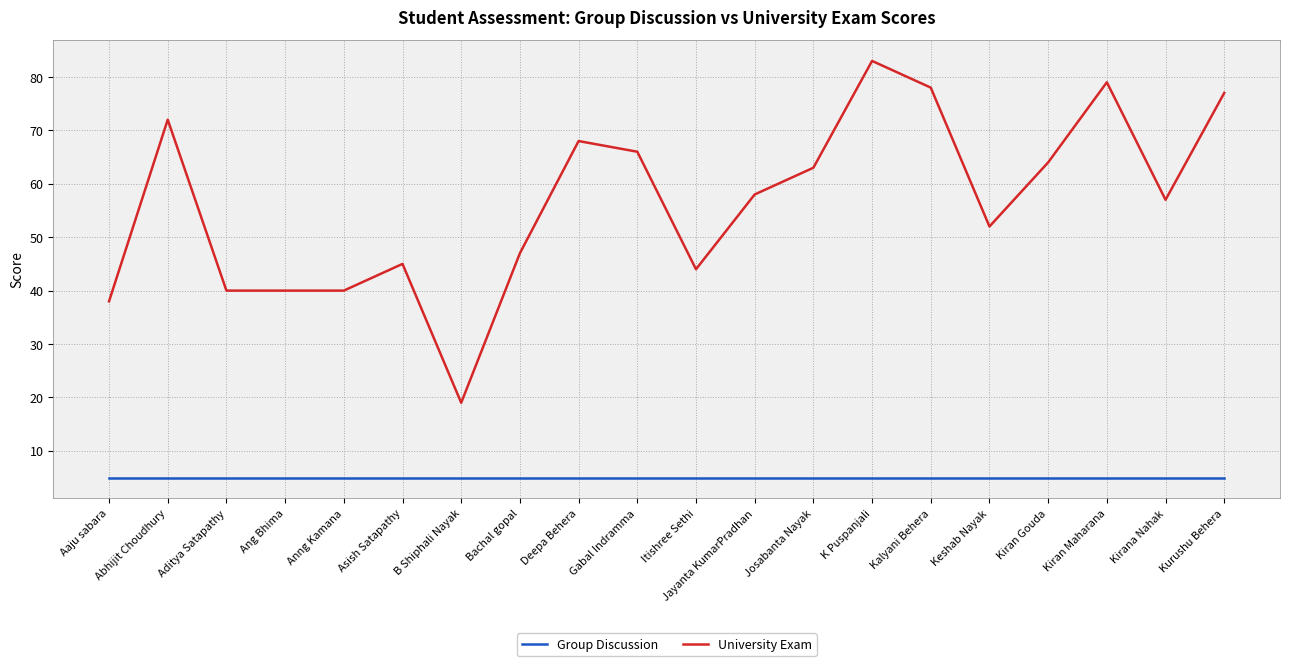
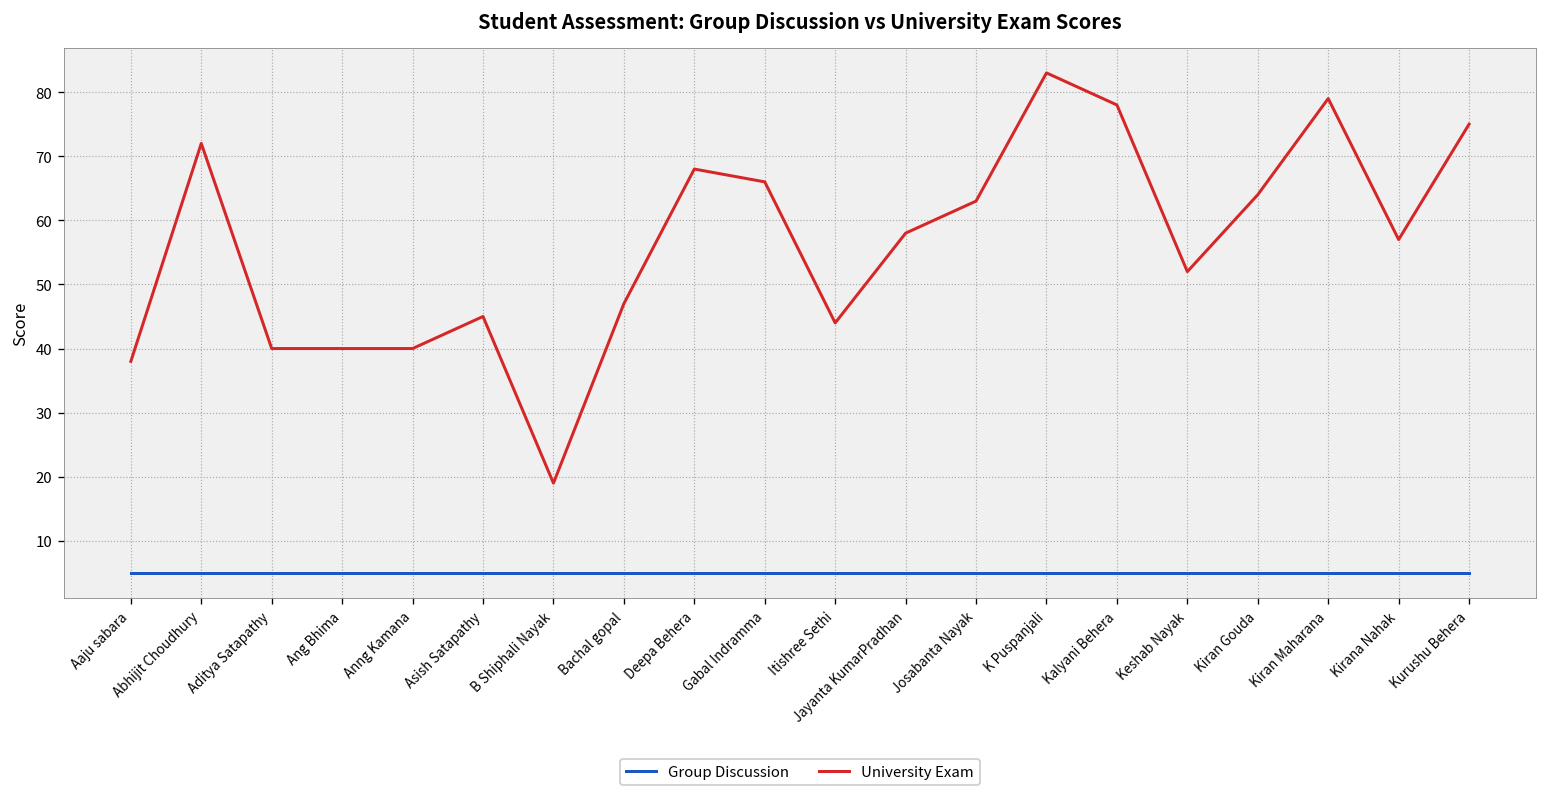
  {
    "Group Discussion": {
      "Aaju sabara": 5,
      "Abhijit Choudhury": 5,
      "Aditya Satapathy": 5,
      "Ang Bhima": 5,
      "Anng Kamana": 5,
      "Asish Satapathy": 5,
      "B Shiphali Nayak": 5,
      "Bachal gopal": 5,
      "Deepa Behera": 5,
      "Gabal Indramma": 5,
      "Itishree Sethi": 5,
      "Jayanta KumarPradhan": 5,
      "Josabanta Nayak": 5,
      "K Puspanjali": 5,
      "Kalyani Behera": 5,
      "Keshab Nayak": 5,
      "Kiran Gouda": 5,
      "Kiran Maharana": 5,
      "Kirana Nahak": 5,
      "Kurushu Behera": 5
    },
    "University Exam": {
      "Aaju sabara": 38,
      "Abhijit Choudhury": 72,
      "Aditya Satapathy": 40,
      "Ang Bhima": 40,
      "Anng Kamana": 40,
      "Asish Satapathy": 45,
      "B Shiphali Nayak": 19,
      "Bachal gopal": 47,
      "Deepa Behera": 68,
      "Gabal Indramma": 66,
      "Itishree Sethi": 44,
      "Jayanta KumarPradhan": 58,
      "Josabanta Nayak": 63,
      "K Puspanjali": 83,
      "Kalyani Behera": 78,
      "Keshab Nayak": 52,
      "Kiran Gouda": 64,
      "Kiran Maharana": 79,
      "Kirana Nahak": 57,
-     "Kurushu Behera": 77
+     "Kurushu Behera": 75
    }
  }
